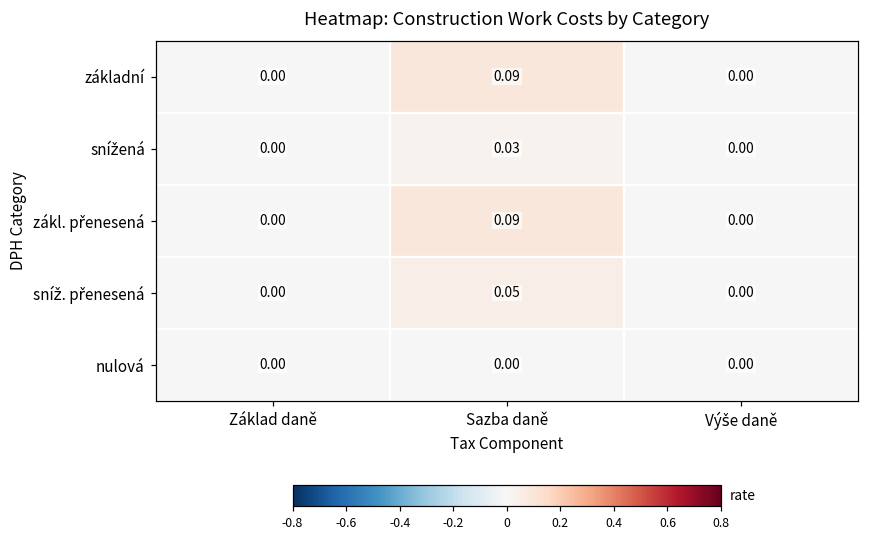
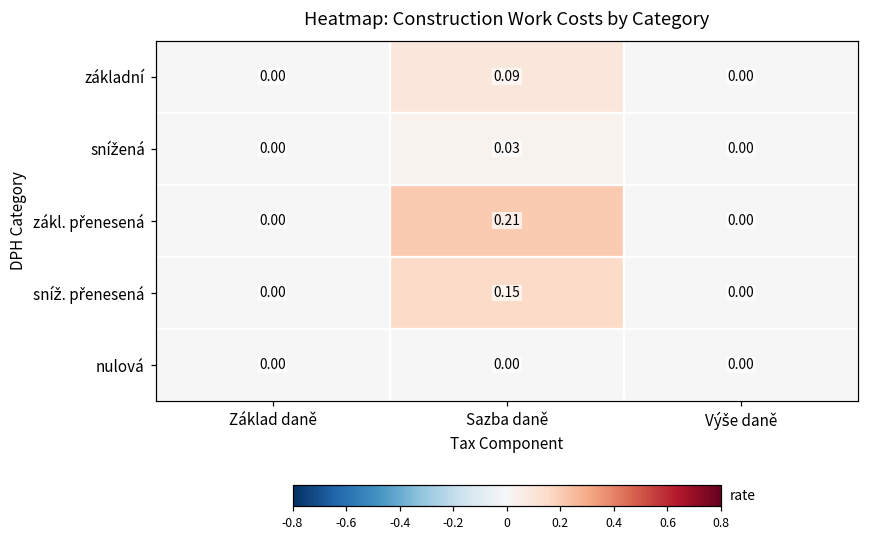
  {
    "zákl. přenesená": {
-     "Sazba daně": 0.09
+     "Sazba daně": 0.21
    },
    "sníž. přenesená": {
-     "Sazba daně": 0.05
+     "Sazba daně": 0.15
    }
  }
